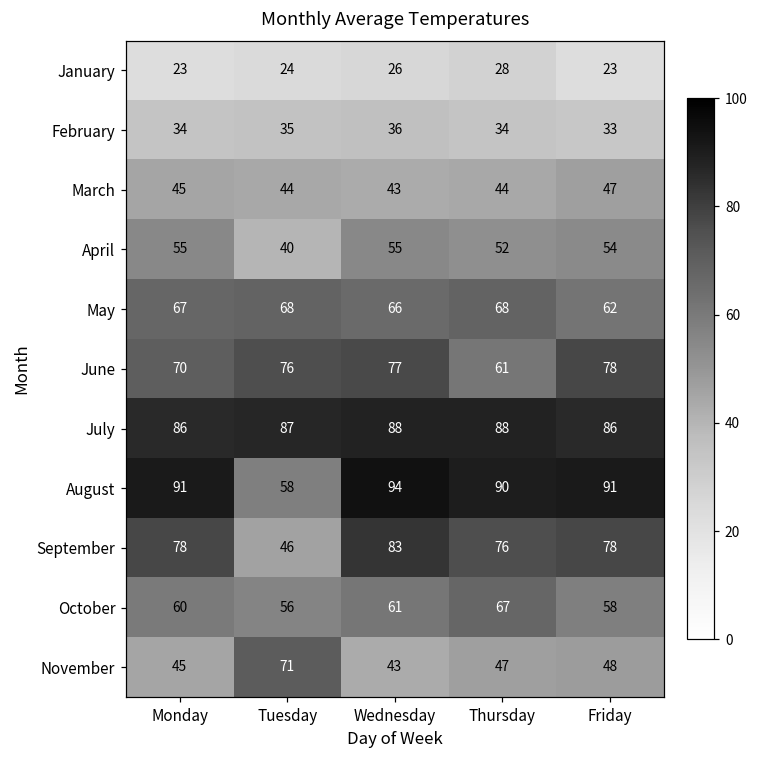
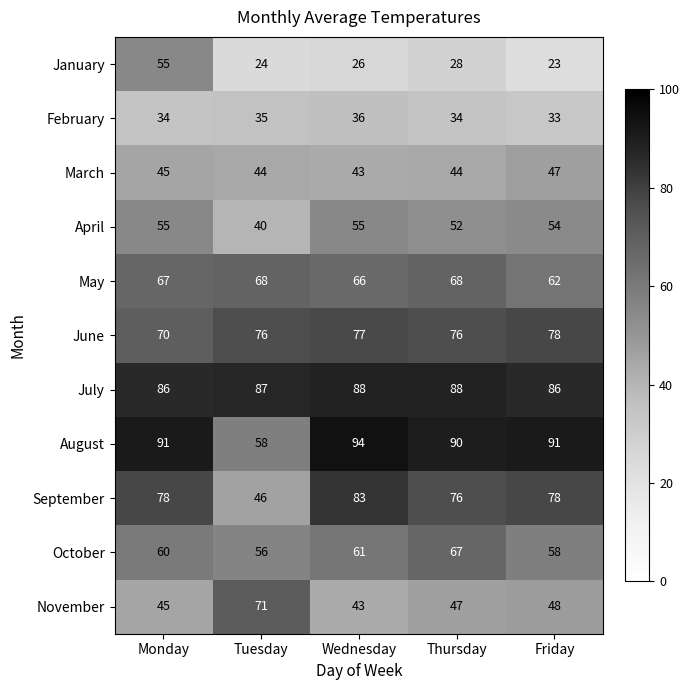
  {
    "January": {
-     "Monday": 23,
+     "Monday": 55,
      "Tuesday": 24,
      "Wednesday": 26,
      "Thursday": 28,
      "Friday": 23
    },
    "February": {
      "Monday": 34,
      "Tuesday": 35,
      "Wednesday": 36,
      "Thursday": 34,
      "Friday": 33
    },
    "March": {
      "Monday": 45,
      "Tuesday": 44,
      "Wednesday": 43,
      "Thursday": 44,
      "Friday": 47
    },
    "April": {
      "Monday": 55,
      "Tuesday": 40,
      "Wednesday": 55,
      "Thursday": 52,
      "Friday": 54
    },
    "May": {
      "Monday": 67,
      "Tuesday": 68,
      "Wednesday": 66,
      "Thursday": 68,
      "Friday": 62
    },
    "June": {
      "Monday": 70,
      "Tuesday": 76,
      "Wednesday": 77,
-     "Thursday": 61,
+     "Thursday": 76,
      "Friday": 78
    },
    "July": {
      "Monday": 86,
      "Tuesday": 87,
      "Wednesday": 88,
      "Thursday": 88,
      "Friday": 86
    },
    "August": {
      "Monday": 91,
      "Tuesday": 58,
      "Wednesday": 94,
      "Thursday": 90,
      "Friday": 91
    },
    "September": {
      "Monday": 78,
      "Tuesday": 46,
      "Wednesday": 83,
      "Thursday": 76,
      "Friday": 78
    },
    "October": {
      "Monday": 60,
      "Tuesday": 56,
      "Wednesday": 61,
      "Thursday": 67,
      "Friday": 58
    },
    "November": {
      "Monday": 45,
      "Tuesday": 71,
      "Wednesday": 43,
      "Thursday": 47,
      "Friday": 48
    }
  }
